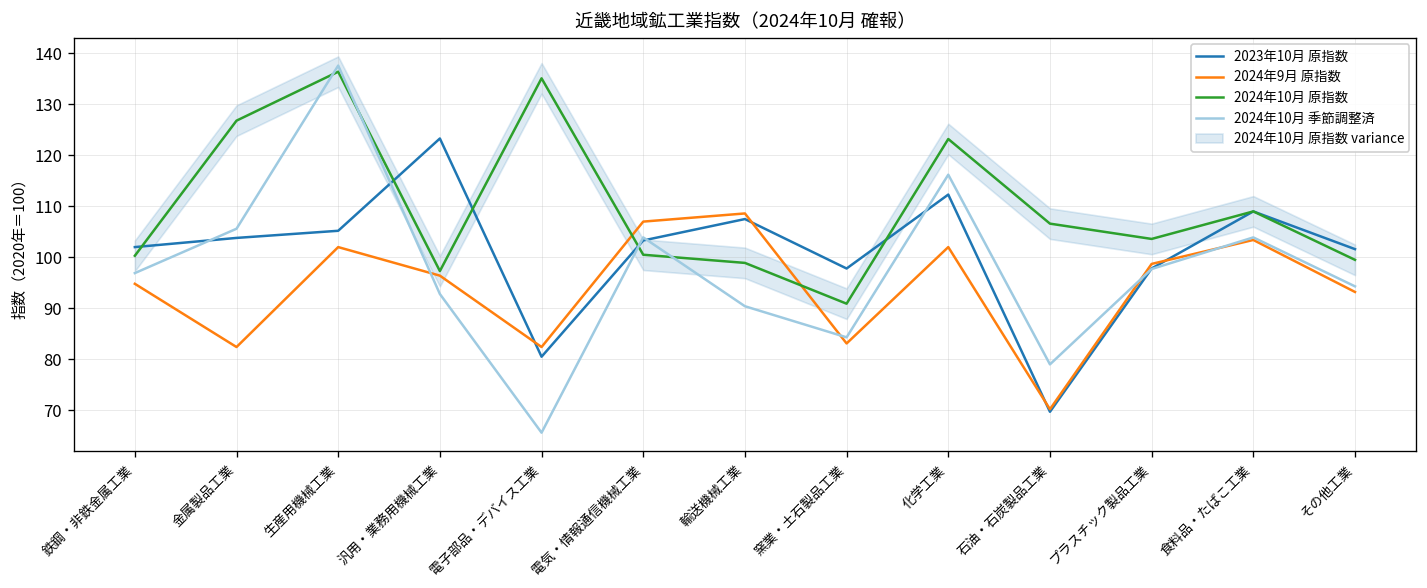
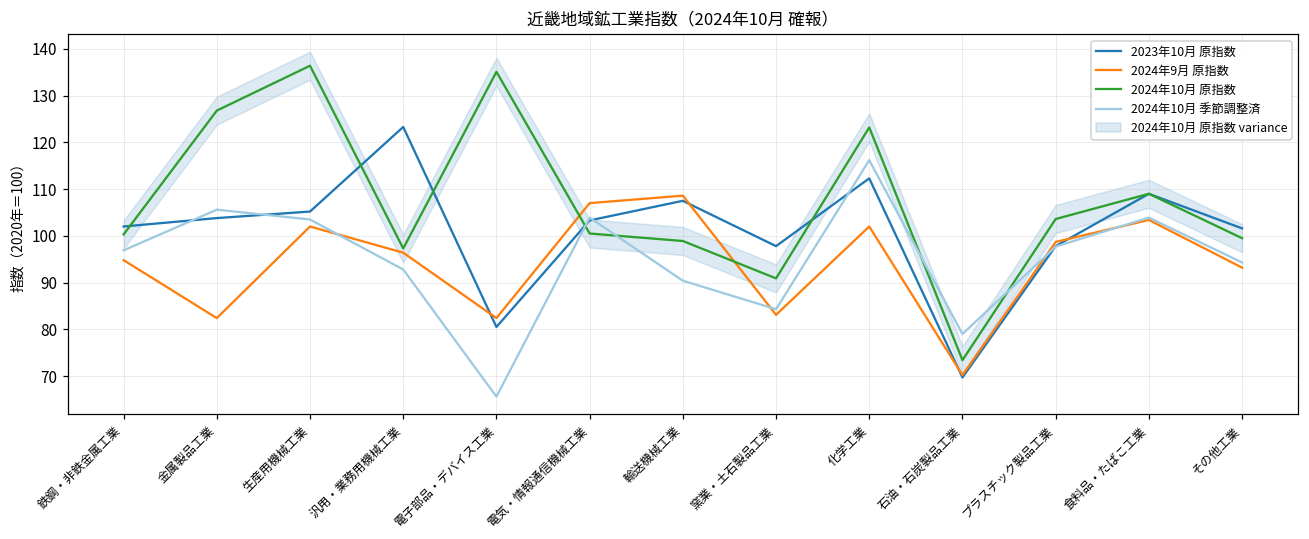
  {
    "2024年9月 原指数": {
      "鉄鋼・非鉄金属工業": 95,
      "金属製品工業": 82,
      "生産用機械工業": 102,
      "汎用・業務用機械工業": 96,
      "電子部品・デバイス工業": 82,
      "電気・情報通信機械工業": 107,
      "輸送機械工業": 109,
      "窯業・土石製品工業": 83,
      "化学工業": 102,
      "プラスチック製品工業": 99,
      "その他工業": 93
    },
    "2024年10月 原指数": {
      "鉄鋼・非鉄金属工業": 100,
      "金属製品工業": 127,
      "生産用機械工業": 136,
      "汎用・業務用機械工業": 97,
      "電子部品・デバイス工業": 135,
      "電気・情報通信機械工業": 101,
      "輸送機械工業": 99,
      "窯業・土石製品工業": 91,
      "化学工業": 123,
-     "石油・石炭製品工業": 107,
+     "石油・石炭製品工業": 73,
      "プラスチック製品工業": 104,
      "その他工業": 100
    },
    "2024年10月 季節調整済": {
      "鉄鋼・非鉄金属工業": 97,
      "金属製品工業": 106,
-     "生産用機械工業": 138,
+     "生産用機械工業": 104,
      "汎用・業務用機械工業": 93,
      "電子部品・デバイス工業": 66,
      "輸送機械工業": 90,
      "窯業・土石製品工業": 84,
      "化学工業": 116,
      "石油・石炭製品工業": 79,
      "その他工業": 94
    }
  }
